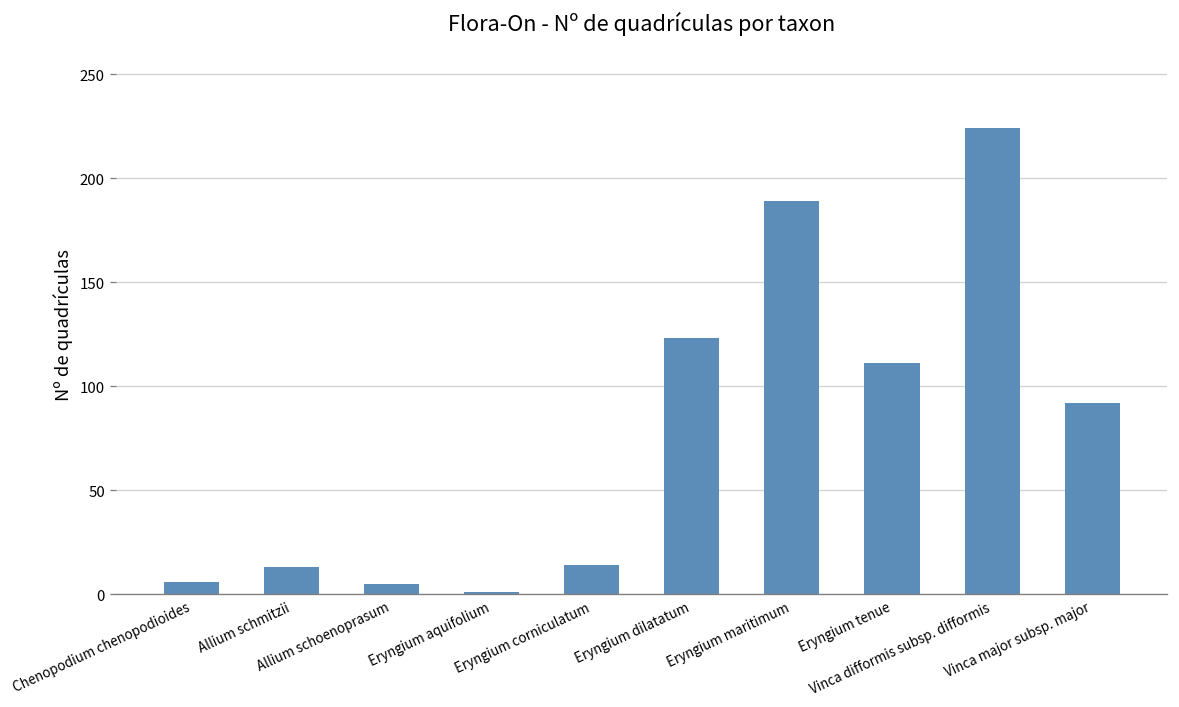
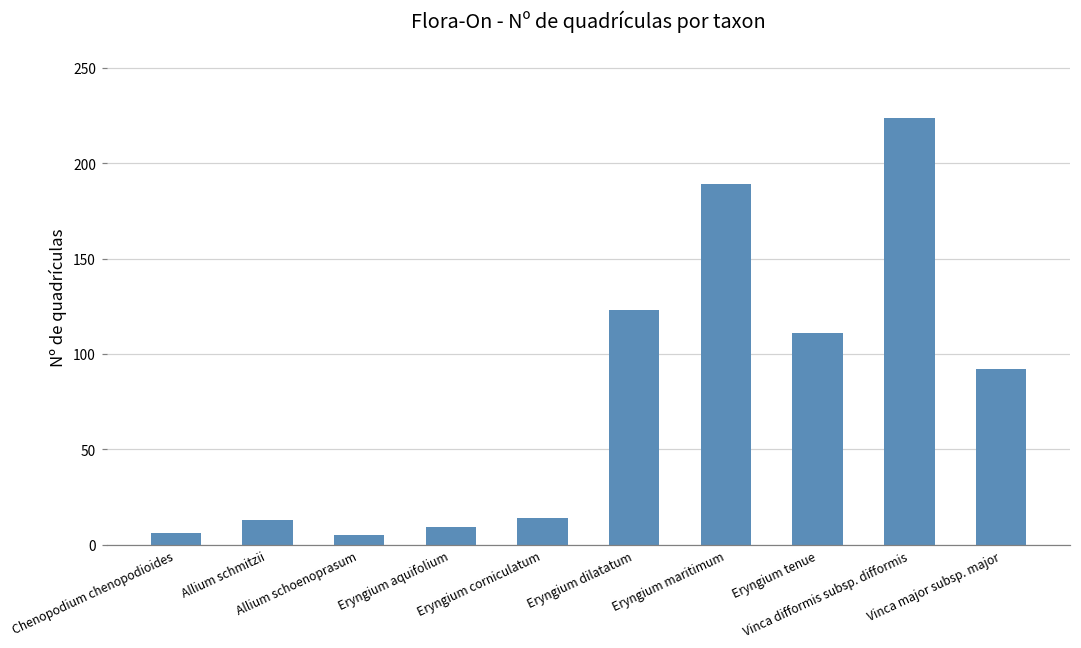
  {
    "Chenopodium chenopodioides": 6,
    "Allium schmitzii": 13,
    "Allium schoenoprasum": 5,
-   "Eryngium aquifolium": 1,
+   "Eryngium aquifolium": 9,
    "Eryngium corniculatum": 14,
    "Eryngium dilatatum": 123,
    "Eryngium maritimum": 189,
    "Eryngium tenue": 111,
    "Vinca difformis subsp. difformis": 224,
    "Vinca major subsp. major": 92
  }
